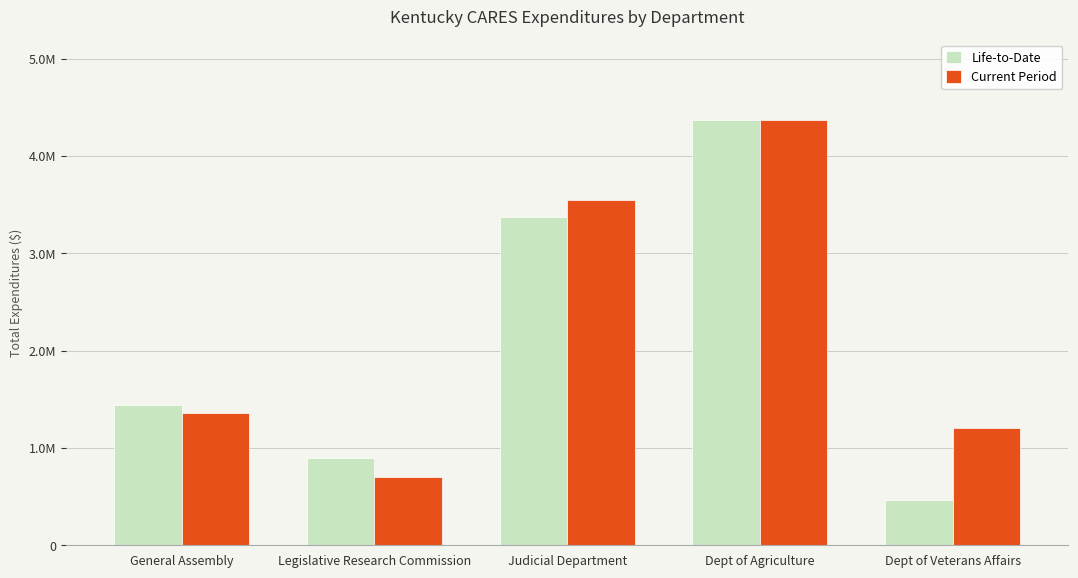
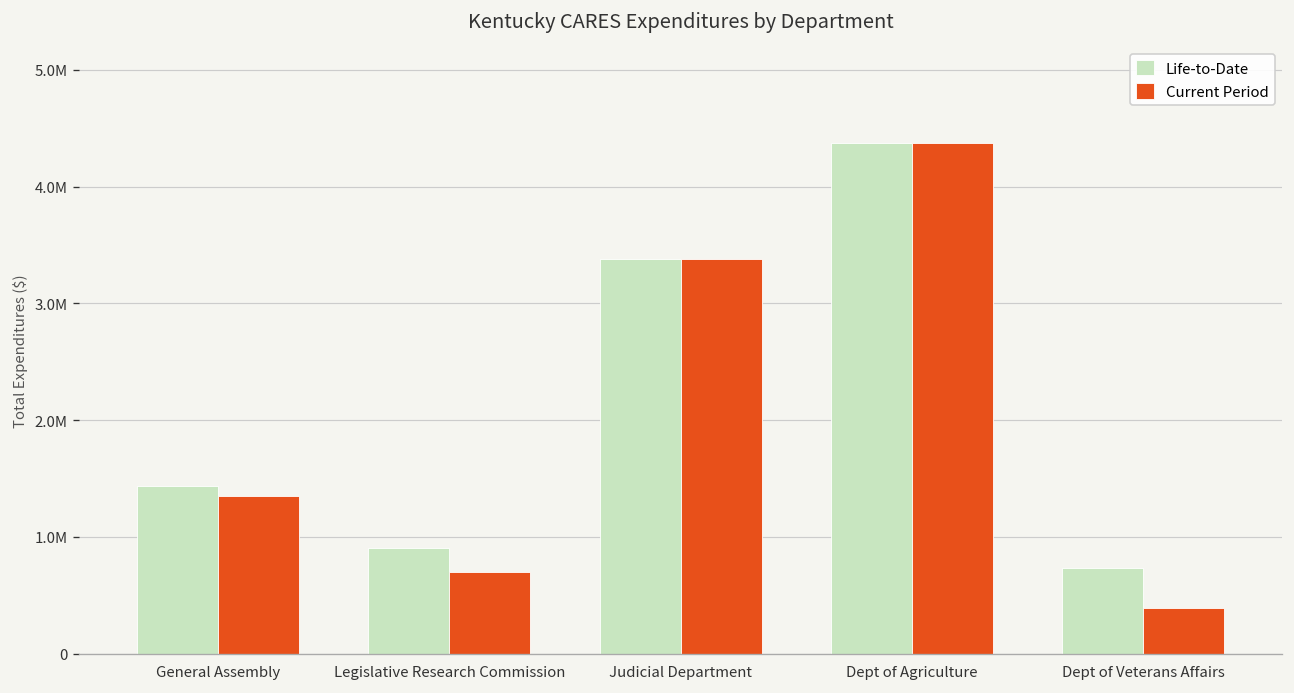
  {
    "Life-to-Date": {
      "General Assembly": 1400000,
      "Legislative Research Commission": 900000,
      "Judicial Department": 3400000,
      "Dept of Agriculture": 4400000,
-     "Dept of Veterans Affairs": 500000
+     "Dept of Veterans Affairs": 700000
    },
    "Current Period": {
      "General Assembly": 1400000,
      "Legislative Research Commission": 700000,
-     "Judicial Department": 3500000,
+     "Judicial Department": 3400000,
      "Dept of Agriculture": 4400000,
-     "Dept of Veterans Affairs": 1200000
+     "Dept of Veterans Affairs": 400000
    }
  }
